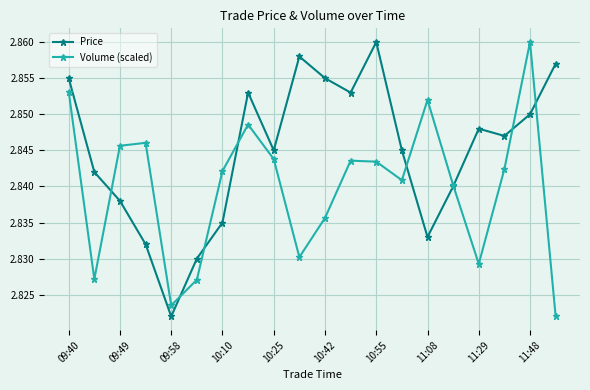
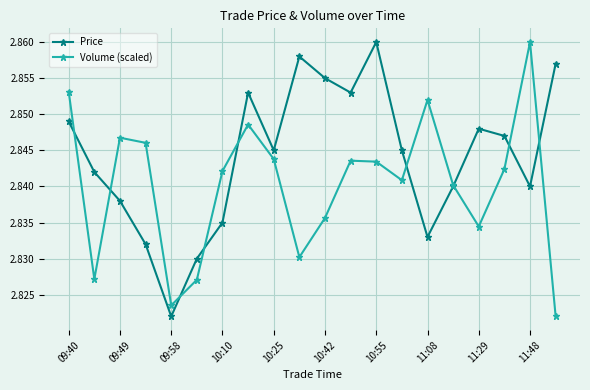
  {
    "Price": {
-     "09:40": 2.855,
+     "09:40": 2.849,
      "09:49": 2.838,
      "09:58": 2.822,
      "10:10": 2.835,
      "10:25": 2.845,
      "10:42": 2.855,
      "10:55": 2.860,
      "11:08": 2.833,
      "11:29": 2.848,
-     "11:48": 2.85
+     "11:48": 2.84
    },
    "Volume (scaled)": {
      "09:40": 2.853,
-     "09:49": 2.846,
+     "09:49": 2.847,
      "09:58": 2.824,
      "10:10": 2.842,
      "10:25": 2.844,
      "10:42": 2.836,
      "10:55": 2.843,
      "11:08": 2.852,
-     "11:29": 2.829,
+     "11:29": 2.834,
      "11:48": 2.860
    }
  }
